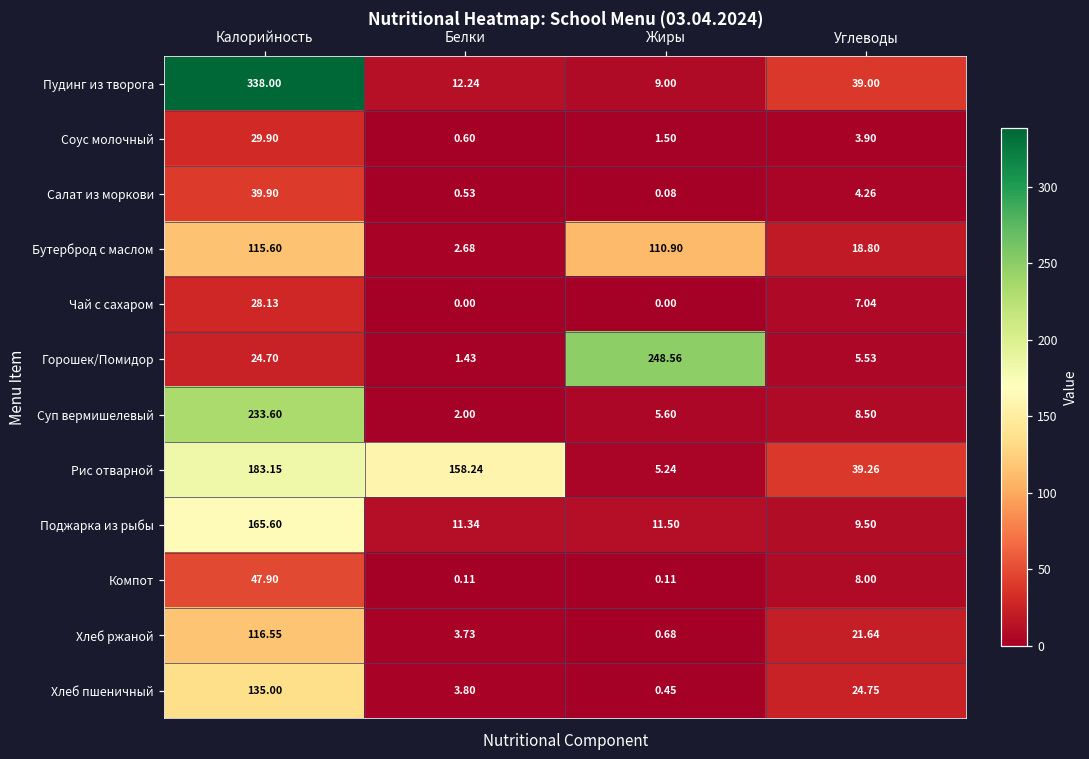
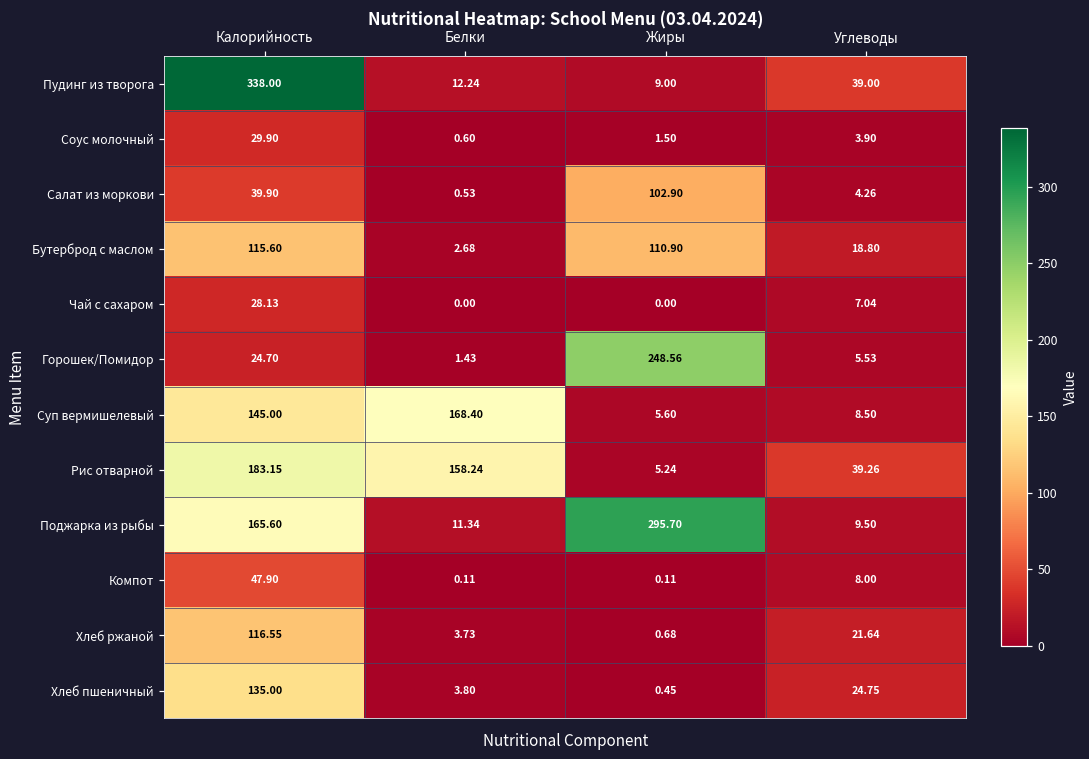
  {
    "Пудинг из творога": {
      "Калорийность": 338.00,
      "Белки": 12.24,
      "Жиры": 9.00,
      "Углеводы": 39.00
    },
    "Соус молочный": {
      "Калорийность": 29.90,
      "Белки": 0.60,
      "Жиры": 1.50,
      "Углеводы": 3.90
    },
    "Салат из моркови": {
      "Калорийность": 39.90,
      "Белки": 0.53,
-     "Жиры": 0.08,
+     "Жиры": 102.90,
      "Углеводы": 4.26
    },
    "Бутерброд с маслом": {
      "Калорийность": 115.60,
      "Белки": 2.68,
      "Жиры": 110.90,
      "Углеводы": 18.80
    },
    "Чай с сахаром": {
      "Калорийность": 28.13,
      "Белки": 0.00,
      "Жиры": 0.00,
      "Углеводы": 7.04
    },
    "Горошек/Помидор": {
      "Калорийность": 24.70,
      "Белки": 1.43,
      "Жиры": 248.56,
      "Углеводы": 5.53
    },
    "Суп вермишелевый": {
-     "Калорийность": 233.60,
-     "Белки": 2.00,
+     "Калорийность": 145.00,
+     "Белки": 168.40,
      "Жиры": 5.60,
      "Углеводы": 8.50
    },
    "Рис отварной": {
      "Калорийность": 183.15,
      "Белки": 158.24,
      "Жиры": 5.24,
      "Углеводы": 39.26
    },
    "Поджарка из рыбы": {
      "Калорийность": 165.60,
      "Белки": 11.34,
-     "Жиры": 11.50,
+     "Жиры": 295.70,
      "Углеводы": 9.50
    },
    "Компот": {
      "Калорийность": 47.90,
      "Белки": 0.11,
      "Жиры": 0.11,
      "Углеводы": 8.00
    },
    "Хлеб ржаной": {
      "Калорийность": 116.55,
      "Белки": 3.73,
      "Жиры": 0.68,
      "Углеводы": 21.64
    },
    "Хлеб пшеничный": {
      "Калорийность": 135.00,
      "Белки": 3.80,
      "Жиры": 0.45,
      "Углеводы": 24.75
    }
  }
